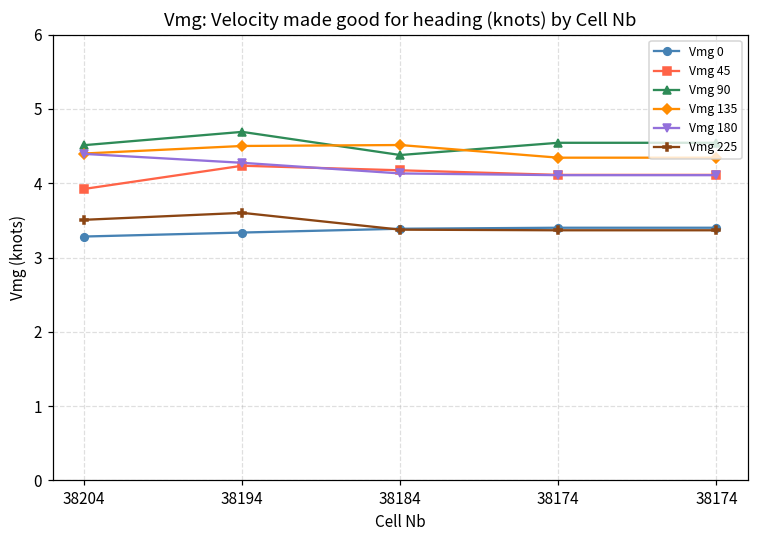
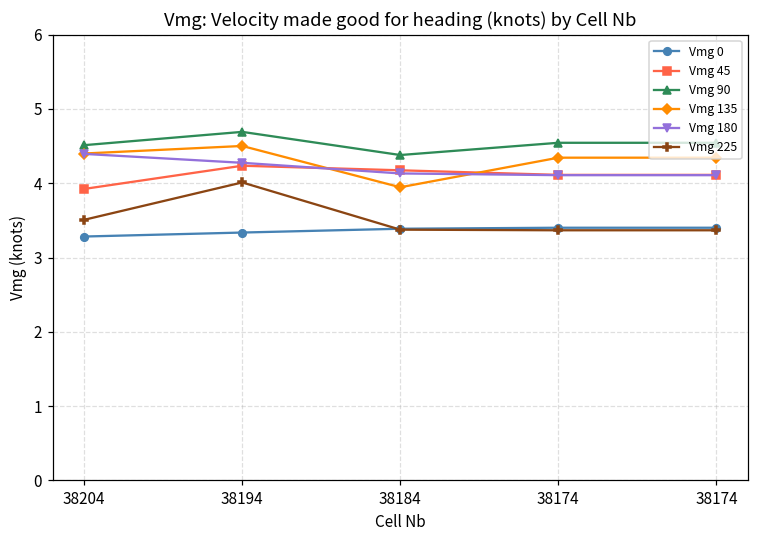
  {
    "Vmg 0": {
      "38204": 3.3,
      "38194": 3.3
    },
    "Vmg 45": {
      "38204": 3.9,
      "38194": 4.2,
      "38184": 4.2
    },
    "Vmg 90": {
      "38204": 4.5,
      "38194": 4.7,
      "38184": 4.4
    },
    "Vmg 135": {
      "38194": 4.5,
-     "38184": 4.5
+     "38184": 3.9
    },
    "Vmg 180": {
      "38194": 4.3,
      "38184": 4.1
    },
    "Vmg 225": {
      "38204": 3.5,
-     "38194": 3.6
+     "38194": 4.0
    }
  }
